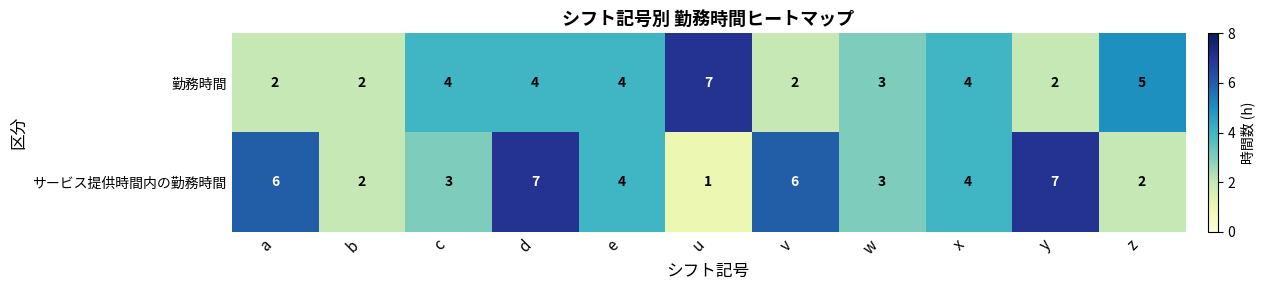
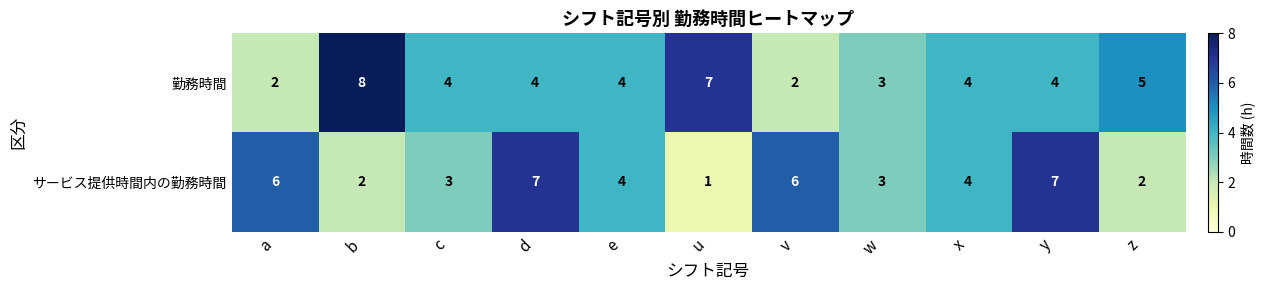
  {
    "勤務時間": {
      "a": 2,
-     "b": 2,
+     "b": 8,
      "c": 4,
      "d": 4,
      "e": 4,
      "u": 7,
      "v": 2,
      "w": 3,
      "x": 4,
-     "y": 2,
+     "y": 4,
      "z": 5
    },
    "サービス提供時間内の勤務時間": {
      "a": 6,
      "b": 2,
      "c": 3,
      "d": 7,
      "e": 4,
      "u": 1,
      "v": 6,
      "w": 3,
      "x": 4,
      "y": 7,
      "z": 2
    }
  }
